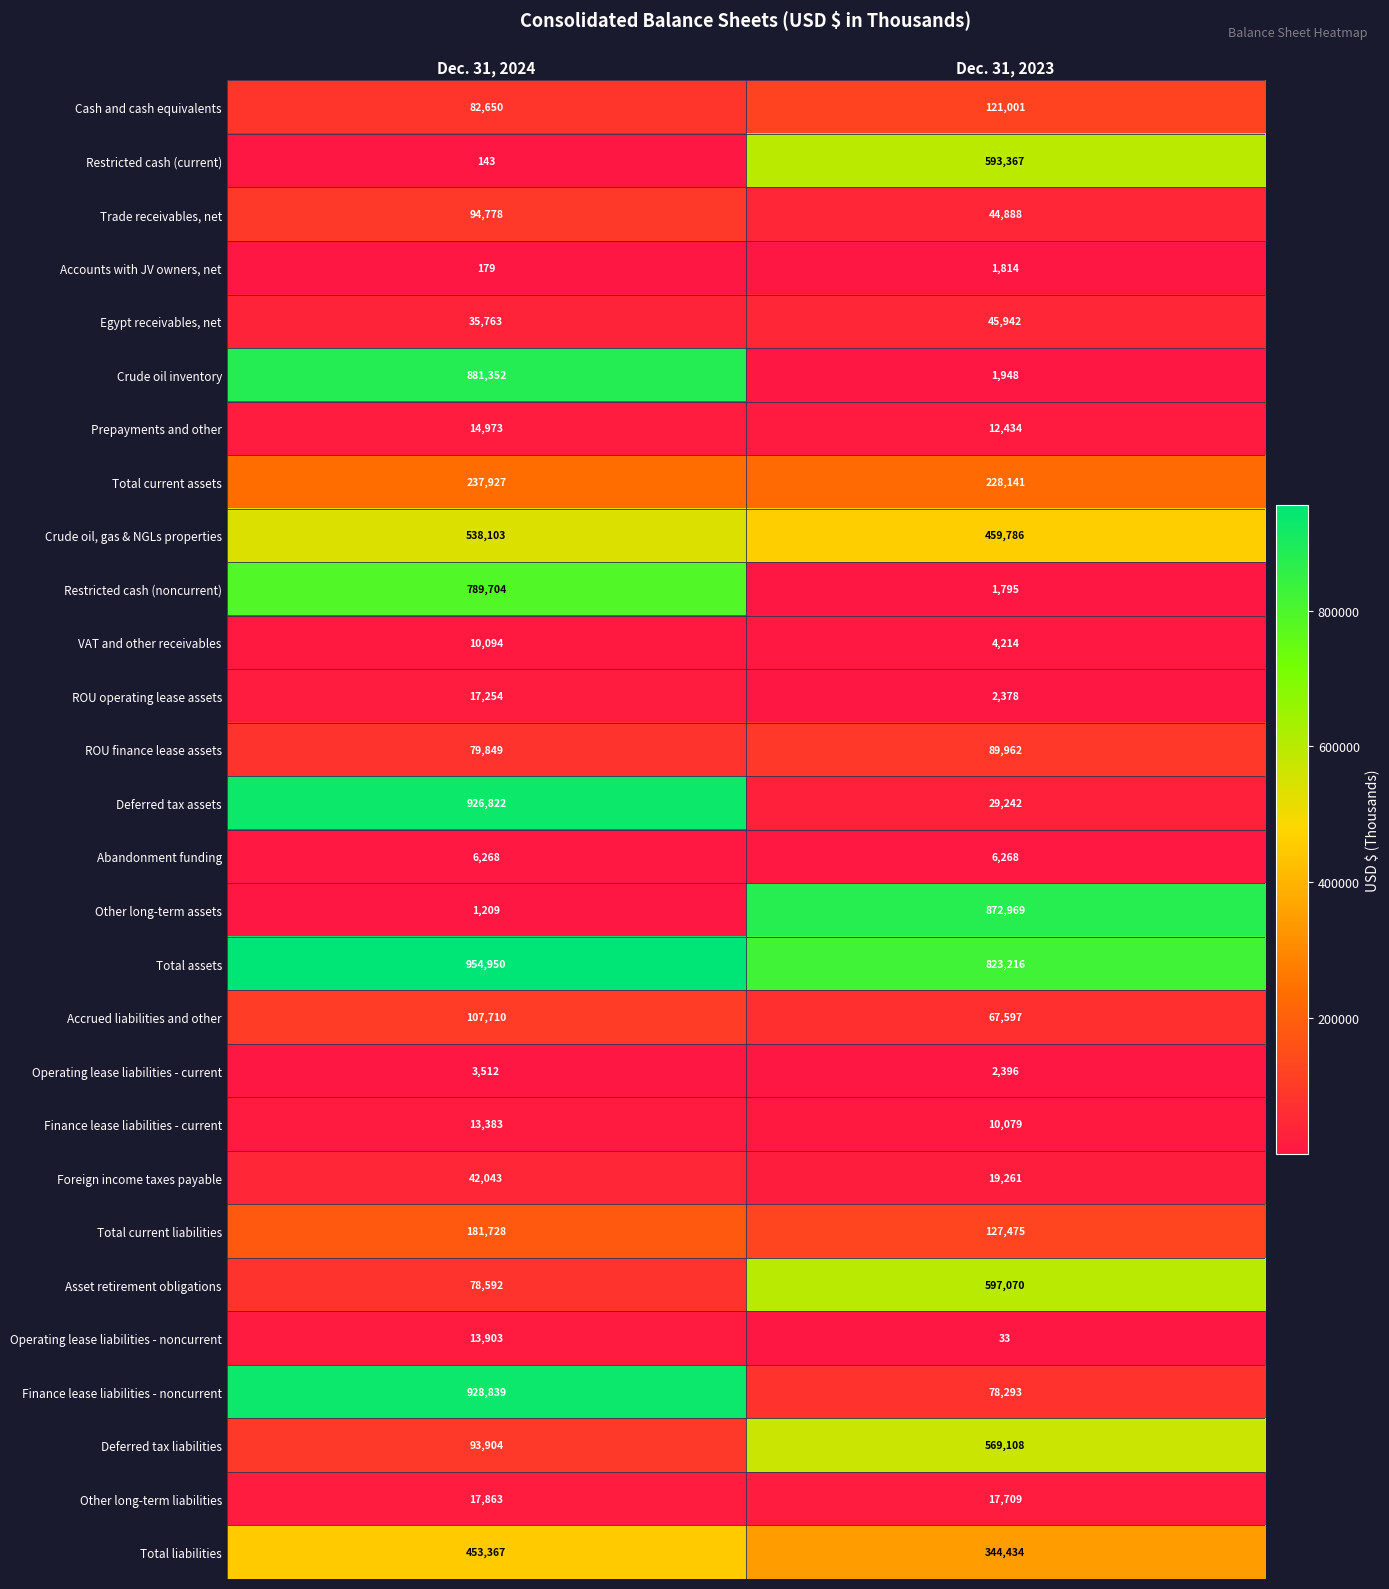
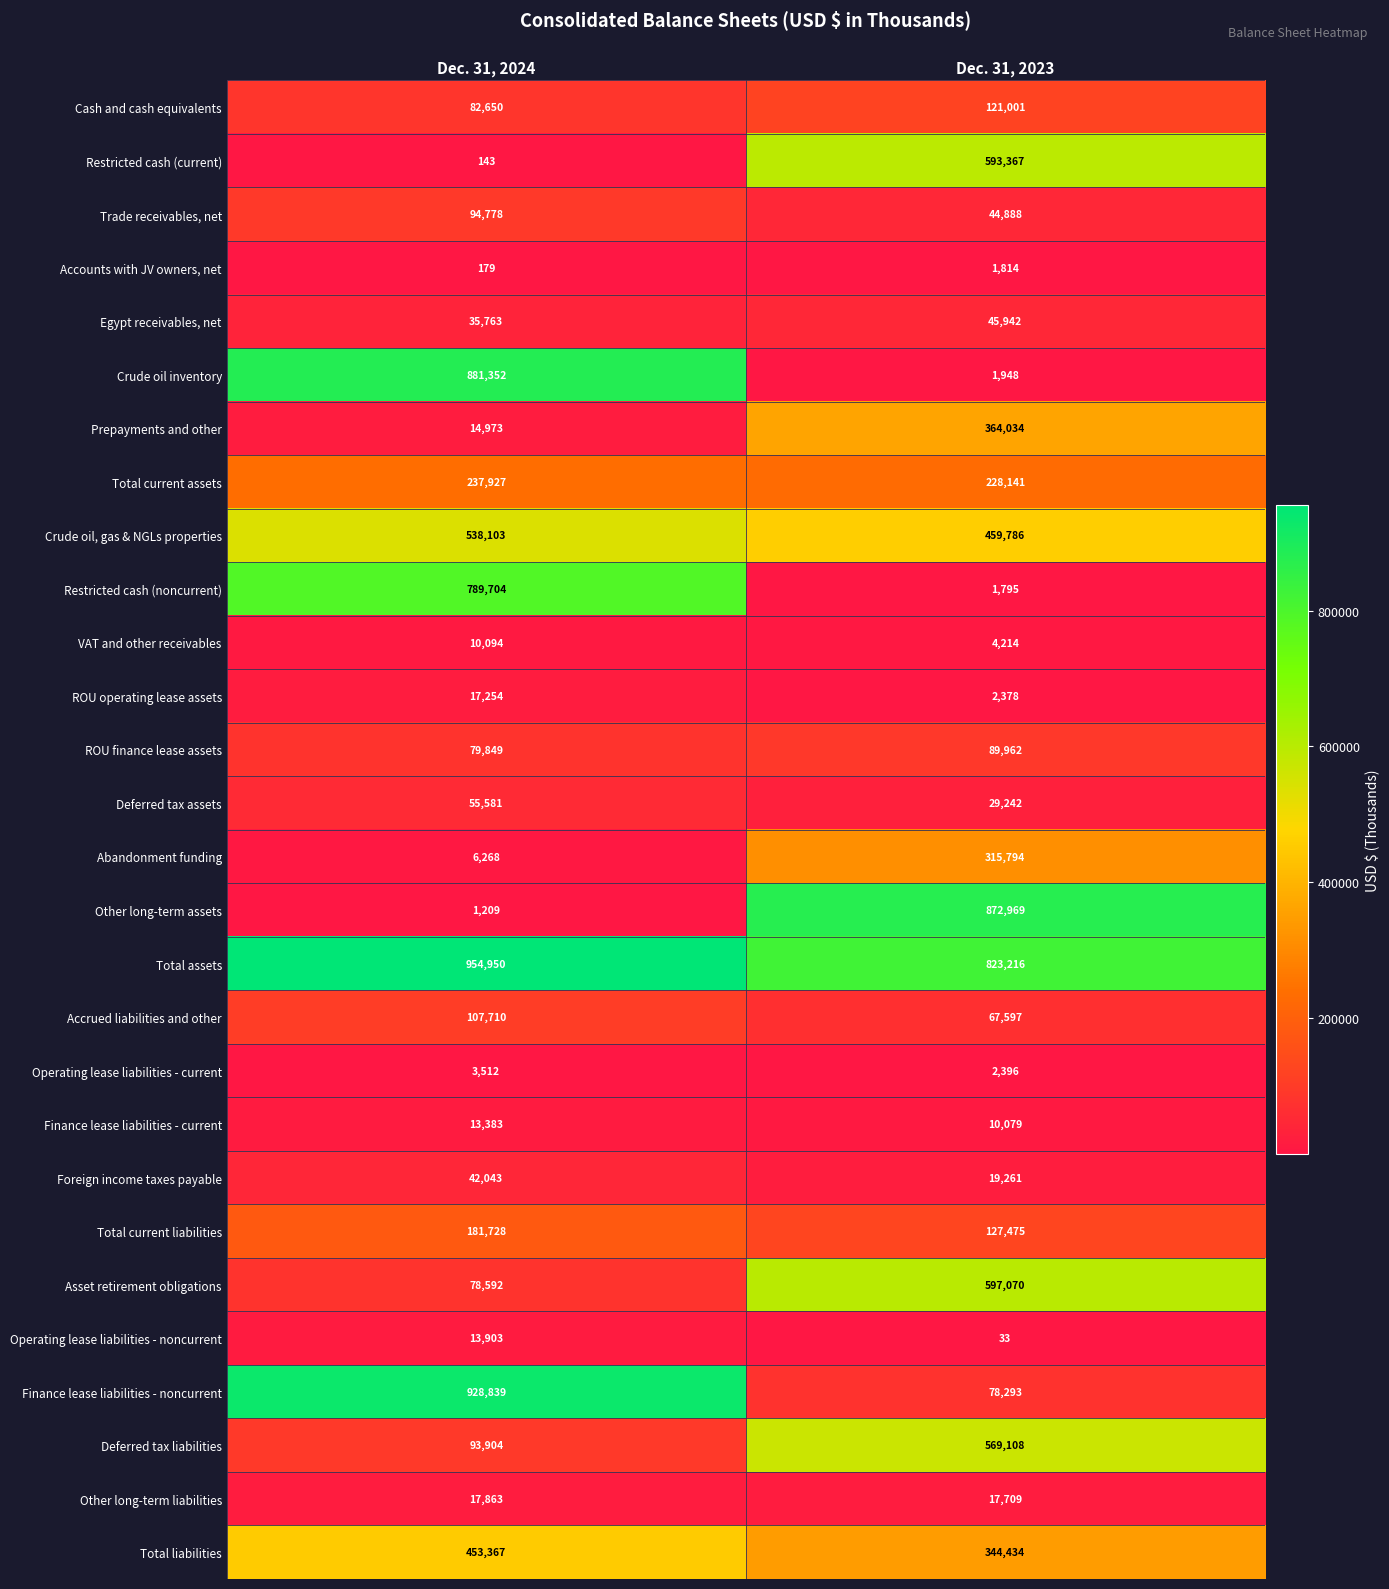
  {
    "Cash and cash equivalents": {
      "Dec. 31, 2024": "82,650",
      "Dec. 31, 2023": "121,001"
    },
    "Restricted cash (current)": {
      "Dec. 31, 2024": "143",
      "Dec. 31, 2023": "593,367"
    },
    "Trade receivables, net": {
      "Dec. 31, 2024": "94,778",
      "Dec. 31, 2023": "44,888"
    },
    "Accounts with JV owners, net": {
      "Dec. 31, 2024": "179",
      "Dec. 31, 2023": "1,814"
    },
    "Egypt receivables, net": {
      "Dec. 31, 2024": "35,763",
      "Dec. 31, 2023": "45,942"
    },
    "Crude oil inventory": {
      "Dec. 31, 2024": "881,352",
      "Dec. 31, 2023": "1,948"
    },
    "Prepayments and other": {
      "Dec. 31, 2024": "14,973",
-     "Dec. 31, 2023": "12,434"
+     "Dec. 31, 2023": "364,034"
    },
    "Total current assets": {
      "Dec. 31, 2024": "237,927",
      "Dec. 31, 2023": "228,141"
    },
    "Crude oil, gas & NGLs properties": {
      "Dec. 31, 2024": "538,103",
      "Dec. 31, 2023": "459,786"
    },
    "Restricted cash (noncurrent)": {
      "Dec. 31, 2024": "789,704",
      "Dec. 31, 2023": "1,795"
    },
    "VAT and other receivables": {
      "Dec. 31, 2024": "10,094",
      "Dec. 31, 2023": "4,214"
    },
    "ROU operating lease assets": {
      "Dec. 31, 2024": "17,254",
      "Dec. 31, 2023": "2,378"
    },
    "ROU finance lease assets": {
      "Dec. 31, 2024": "79,849",
      "Dec. 31, 2023": "89,962"
    },
    "Deferred tax assets": {
-     "Dec. 31, 2024": "926,822",
+     "Dec. 31, 2024": "55,581",
      "Dec. 31, 2023": "29,242"
    },
    "Abandonment funding": {
      "Dec. 31, 2024": "6,268",
-     "Dec. 31, 2023": "6,268"
+     "Dec. 31, 2023": "315,794"
    },
    "Other long-term assets": {
      "Dec. 31, 2024": "1,209",
      "Dec. 31, 2023": "872,969"
    },
    "Total assets": {
      "Dec. 31, 2024": "954,950",
      "Dec. 31, 2023": "823,216"
    },
    "Accrued liabilities and other": {
      "Dec. 31, 2024": "107,710",
      "Dec. 31, 2023": "67,597"
    },
    "Operating lease liabilities - current": {
      "Dec. 31, 2024": "3,512",
      "Dec. 31, 2023": "2,396"
    },
    "Finance lease liabilities - current": {
      "Dec. 31, 2024": "13,383",
      "Dec. 31, 2023": "10,079"
    },
    "Foreign income taxes payable": {
      "Dec. 31, 2024": "42,043",
      "Dec. 31, 2023": "19,261"
    },
    "Total current liabilities": {
      "Dec. 31, 2024": "181,728",
      "Dec. 31, 2023": "127,475"
    },
    "Asset retirement obligations": {
      "Dec. 31, 2024": "78,592",
      "Dec. 31, 2023": "597,070"
    },
    "Operating lease liabilities - noncurrent": {
      "Dec. 31, 2024": "13,903",
      "Dec. 31, 2023": "33"
    },
    "Finance lease liabilities - noncurrent": {
      "Dec. 31, 2024": "928,839",
      "Dec. 31, 2023": "78,293"
    },
    "Deferred tax liabilities": {
      "Dec. 31, 2024": "93,904",
      "Dec. 31, 2023": "569,108"
    },
    "Other long-term liabilities": {
      "Dec. 31, 2024": "17,863",
      "Dec. 31, 2023": "17,709"
    },
    "Total liabilities": {
      "Dec. 31, 2024": "453,367",
      "Dec. 31, 2023": "344,434"
    }
  }
